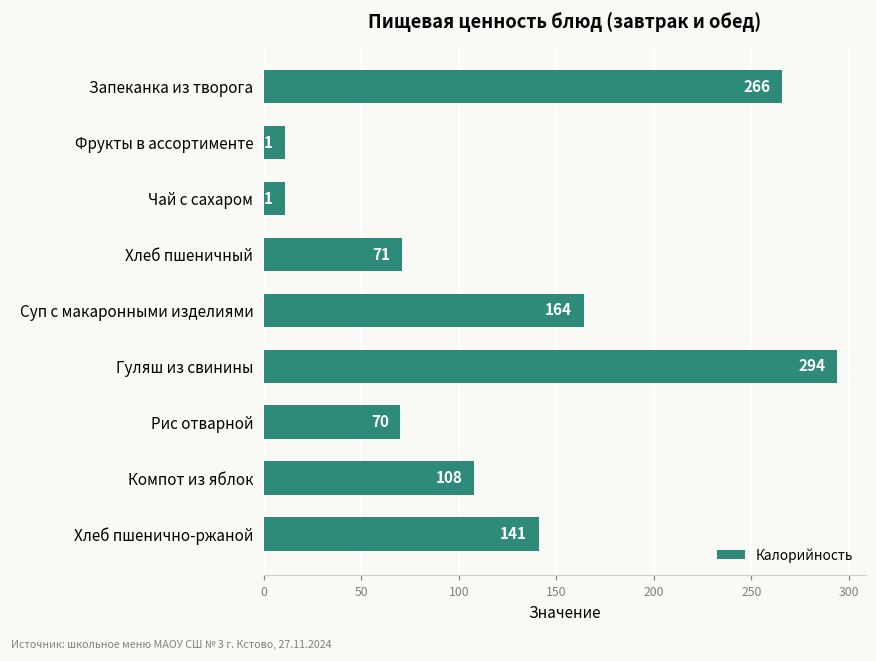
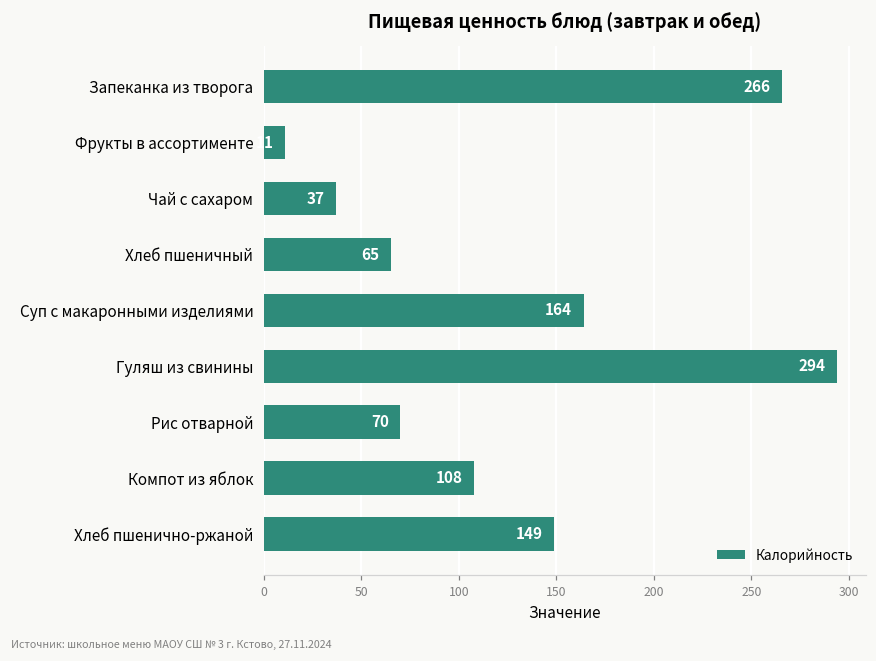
  {
    "Запеканка из творога": 266,
    "Фрукты в ассортименте": 11,
-   "Чай с сахаром": 11,
-   "Хлеб пшеничный": 71,
+   "Чай с сахаром": 37,
+   "Хлеб пшеничный": 65,
    "Суп с макаронными изделиями": 164,
    "Гуляш из свинины": 294,
    "Рис отварной": 70,
    "Компот из яблок": 108,
-   "Хлеб пшенично-ржаной": 141
+   "Хлеб пшенично-ржаной": 149
  }
